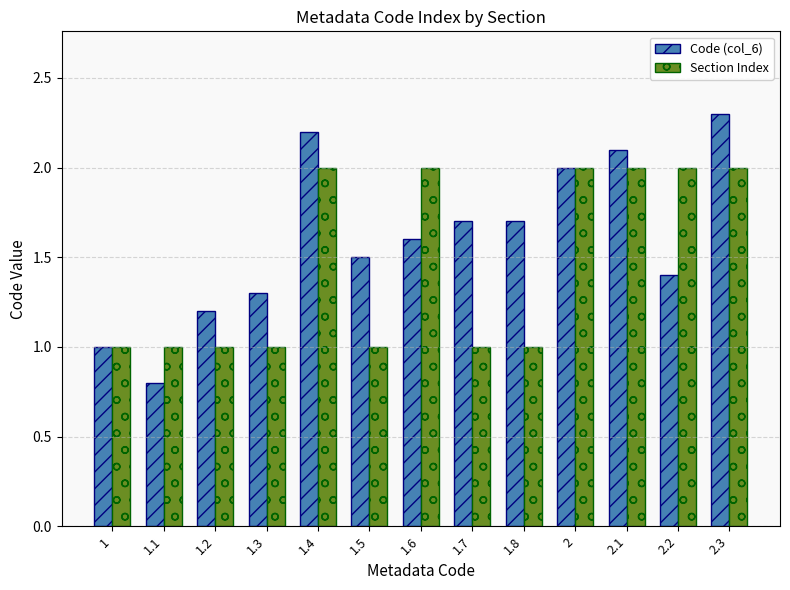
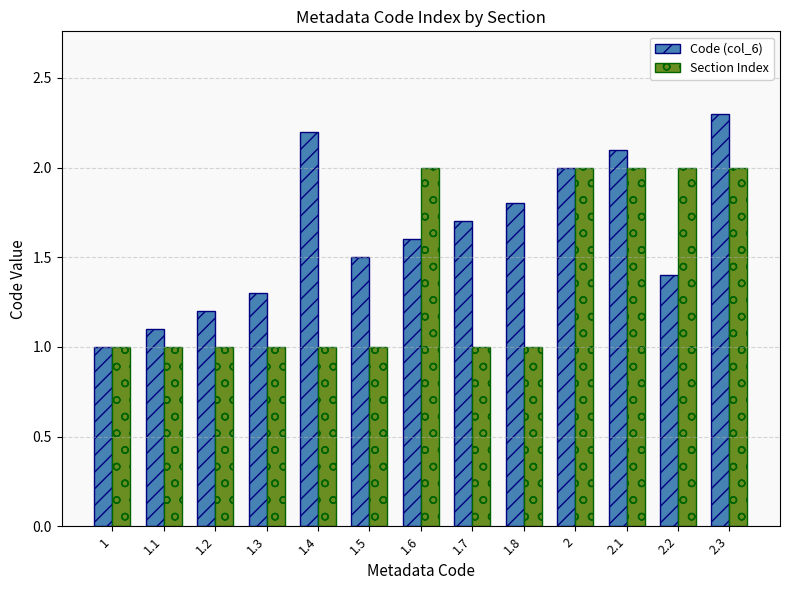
  {
    "Code (col_6)": {
      "1": 1.0,
-     "1.1": 0.8,
+     "1.1": 1.1,
      "1.2": 1.2,
      "1.3": 1.3,
      "1.4": 2.2,
      "1.5": 1.5,
      "1.6": 1.6,
      "1.7": 1.7,
-     "1.8": 1.7,
+     "1.8": 1.8,
      "2": 2.0,
      "2.1": 2.1,
      "2.2": 1.4,
      "2.3": 2.3
    },
    "Section Index": {
      "1": 1,
      "1.1": 1,
      "1.2": 1,
      "1.3": 1,
-     "1.4": 2,
+     "1.4": 1,
      "1.5": 1,
      "1.6": 2,
      "1.7": 1,
      "1.8": 1,
      "2": 2,
      "2.1": 2,
      "2.2": 2,
      "2.3": 2
    }
  }
